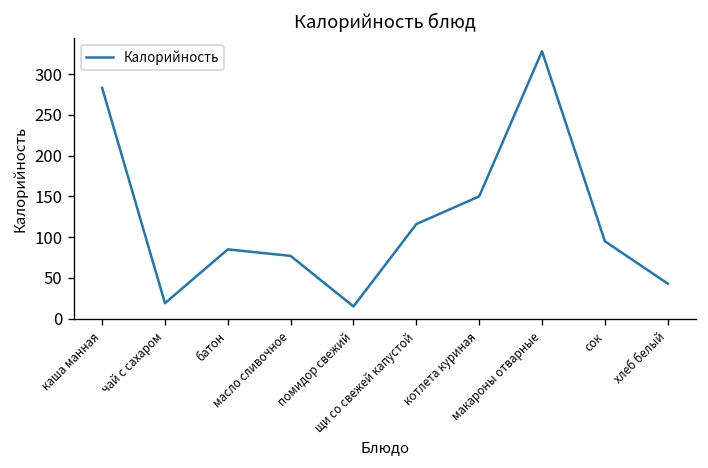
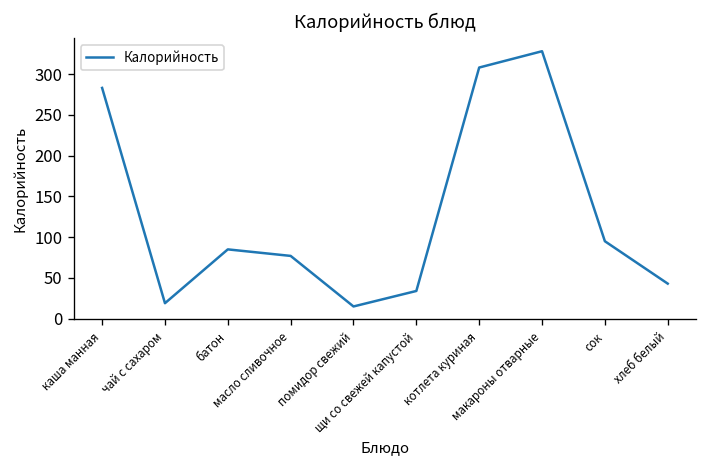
  {
    "каша манная": 280,
    "чай с сахаром": 20,
    "батон": 90,
    "масло сливочное": 80,
    "помидор свежий": 20,
-   "щи со свежей капустой": 120,
-   "котлета куриная": 150,
+   "щи со свежей капустой": 30,
+   "котлета куриная": 310,
    "макароны отварные": 330,
    "сок": 100,
    "хлеб белый": 40
  }
